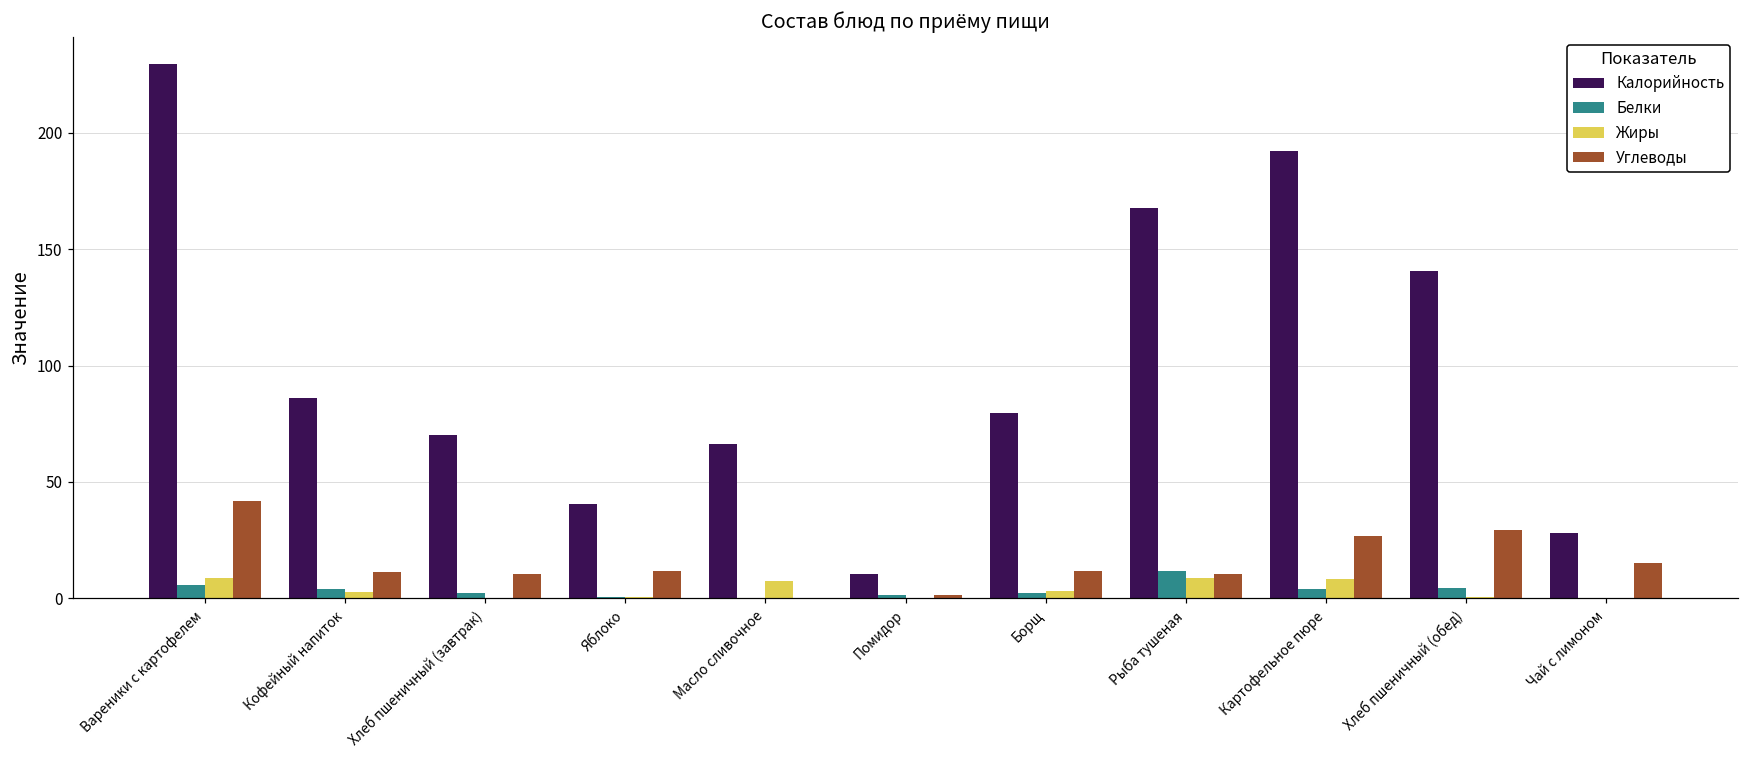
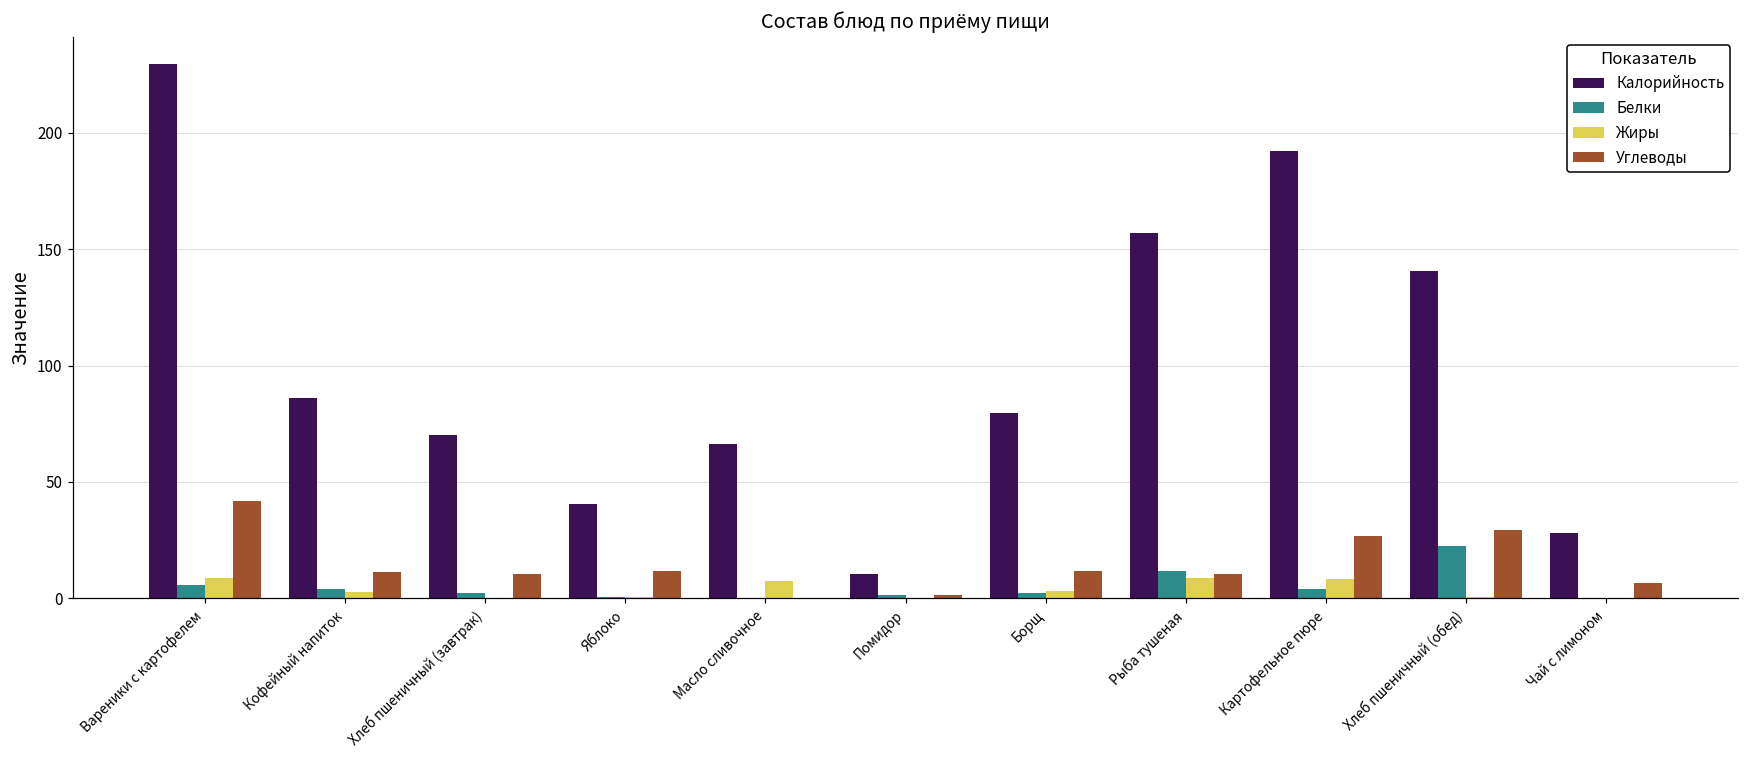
  {
    "Калорийность": {
      "Вареники с картофелем": 230,
      "Кофейный напиток": 86,
      "Хлеб пшеничный (завтрак)": 70,
      "Яблоко": 41,
      "Масло сливочное": 66,
      "Помидор": 11,
      "Борщ": 80,
-     "Рыба тушеная": 168,
+     "Рыба тушеная": 157,
      "Картофельное пюре": 192,
      "Хлеб пшеничный (обед)": 141,
      "Чай с лимоном": 28
    },
    "Белки": {
      "Вареники с картофелем": 6,
      "Кофейный напиток": 4,
      "Хлеб пшеничный (завтрак)": 2,
      "Помидор": 1,
      "Борщ": 2,
      "Рыба тушеная": 12,
      "Картофельное пюре": 4,
-     "Хлеб пшеничный (обед)": 5
+     "Хлеб пшеничный (обед)": 23
    },
    "Жиры": {
      "Вареники с картофелем": 9,
      "Кофейный напиток": 3,
      "Масло сливочное": 7,
      "Борщ": 3,
      "Рыба тушеная": 9,
      "Картофельное пюре": 8
    },
    "Углеводы": {
      "Вареники с картофелем": 42,
      "Кофейный напиток": 11,
      "Хлеб пшеничный (завтрак)": 11,
      "Яблоко": 12,
      "Помидор": 1,
      "Борщ": 12,
      "Рыба тушеная": 10,
      "Картофельное пюре": 27,
      "Хлеб пшеничный (обед)": 30,
-     "Чай с лимоном": 15
+     "Чай с лимоном": 7
    }
  }
